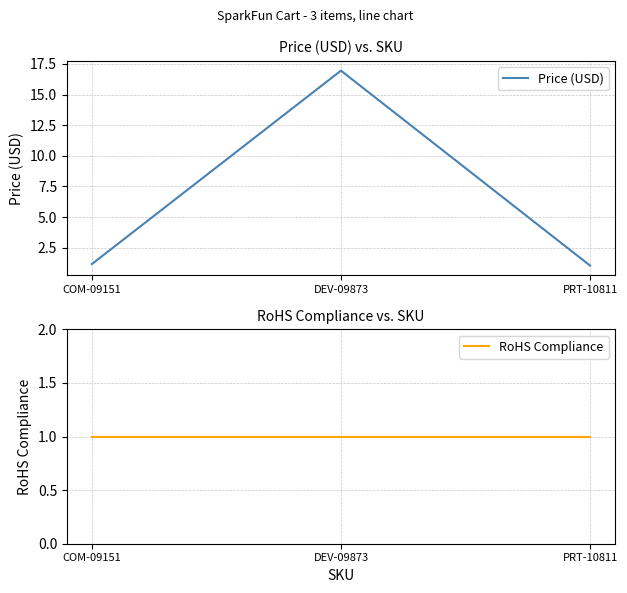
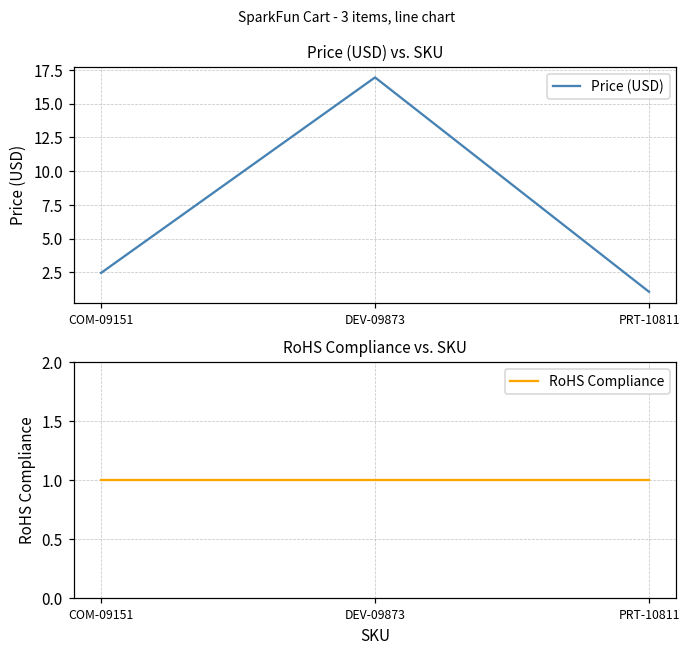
  {
    "Price (USD) vs. SKU": {
-     "COM-09151": 1.2,
+     "COM-09151": 2.5,
      "DEV-09873": 17.0,
      "PRT-10811": 1.1
    },
    "RoHS Compliance vs. SKU": {
      "COM-09151": 1.00,
      "DEV-09873": 1.00,
      "PRT-10811": 1.00
    }
  }
